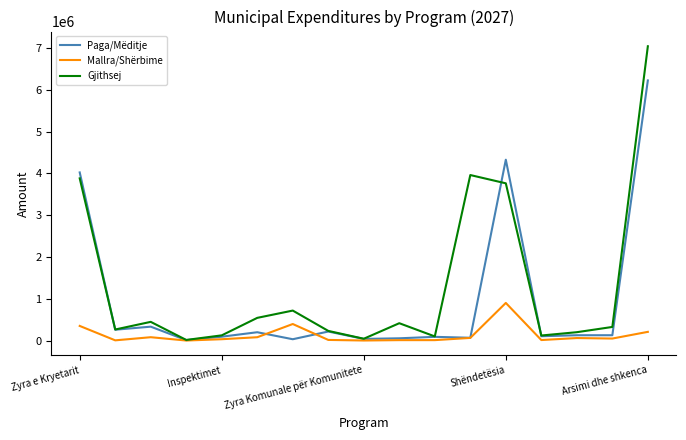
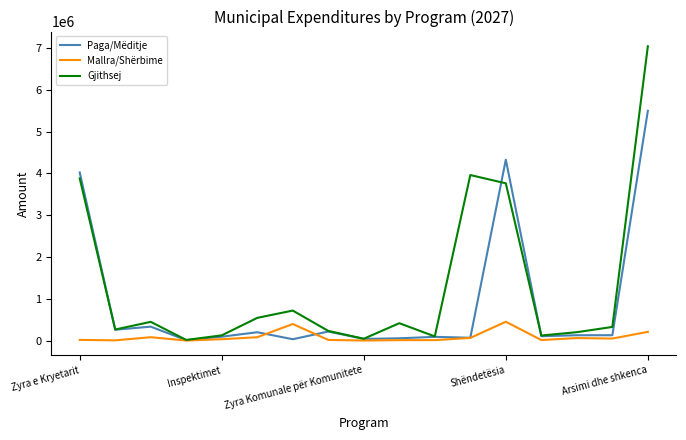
  {
    "Paga/Mëditje": {
      "Zyra e Kryetarit": 4000000,
      "Shëndetësia": 4300000,
-     "Arsimi dhe shkenca": 6200000
+     "Arsimi dhe shkenca": 5500000
    },
    "Mallra/Shërbime": {
-     "Zyra e Kryetarit": 300000,
-     "Shëndetësia": 900000,
+     "Zyra e Kryetarit": 0,
+     "Shëndetësia": 500000,
      "Arsimi dhe shkenca": 200000
    },
    "Gjithsej": {
      "Zyra e Kryetarit": 3900000,
      "Shëndetësia": 3800000,
      "Arsimi dhe shkenca": 7000000
    }
  }
